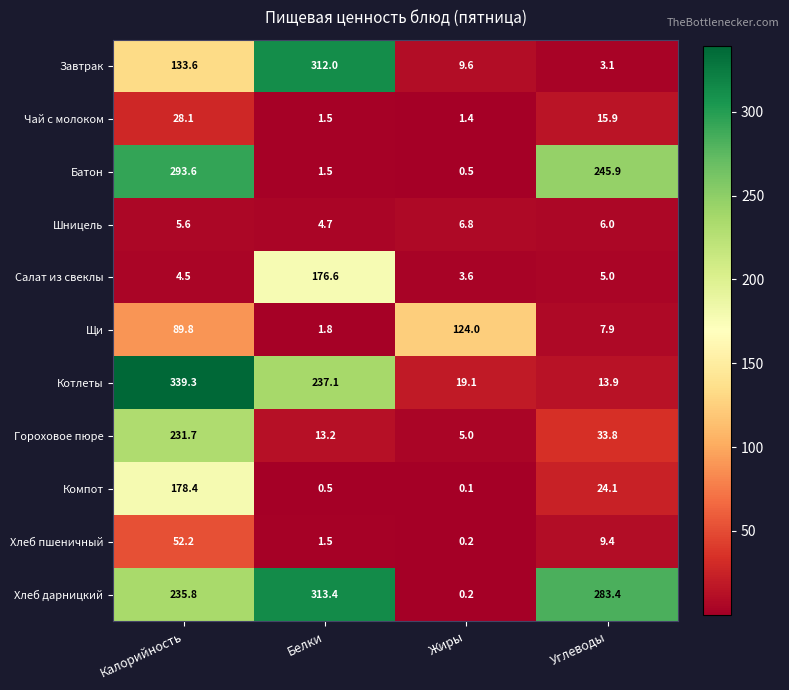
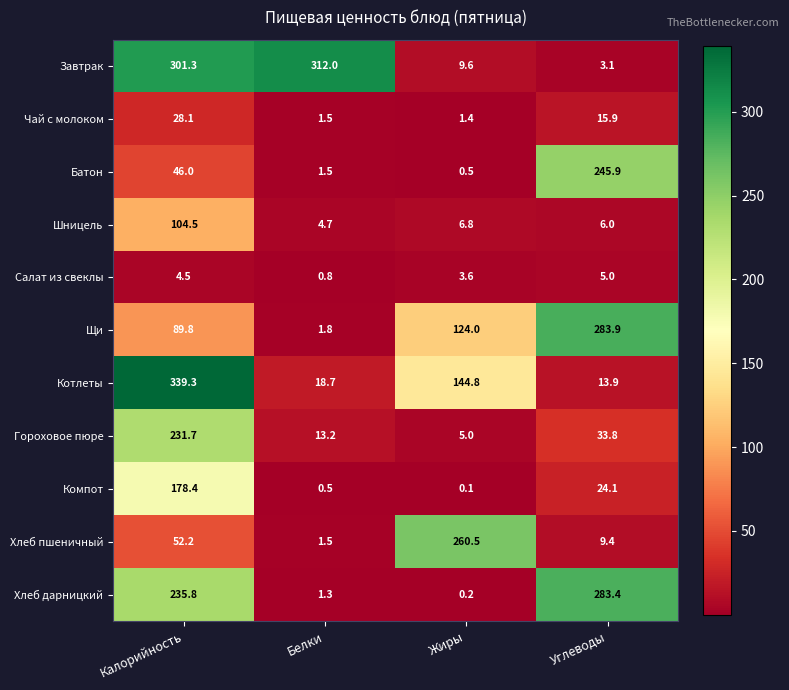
  {
    "Завтрак": {
-     "Калорийность": 133.6,
+     "Калорийность": 301.3,
      "Белки": 312.0,
      "Жиры": 9.6,
      "Углеводы": 3.1
    },
    "Чай с молоком": {
      "Калорийность": 28.1,
      "Белки": 1.5,
      "Жиры": 1.4,
      "Углеводы": 15.9
    },
    "Батон": {
-     "Калорийность": 293.6,
+     "Калорийность": 46.0,
      "Белки": 1.5,
      "Жиры": 0.5,
      "Углеводы": 245.9
    },
    "Шницель": {
-     "Калорийность": 5.6,
+     "Калорийность": 104.5,
      "Белки": 4.7,
      "Жиры": 6.8,
      "Углеводы": 6.0
    },
    "Салат из свеклы": {
      "Калорийность": 4.5,
-     "Белки": 176.6,
+     "Белки": 0.8,
      "Жиры": 3.6,
      "Углеводы": 5.0
    },
    "Щи": {
      "Калорийность": 89.8,
      "Белки": 1.8,
      "Жиры": 124.0,
-     "Углеводы": 7.9
+     "Углеводы": 283.9
    },
    "Котлеты": {
      "Калорийность": 339.3,
-     "Белки": 237.1,
-     "Жиры": 19.1,
+     "Белки": 18.7,
+     "Жиры": 144.8,
      "Углеводы": 13.9
    },
    "Гороховое пюре": {
      "Калорийность": 231.7,
      "Белки": 13.2,
      "Жиры": 5.0,
      "Углеводы": 33.8
    },
    "Компот": {
      "Калорийность": 178.4,
      "Белки": 0.5,
      "Жиры": 0.1,
      "Углеводы": 24.1
    },
    "Хлеб пшеничный": {
      "Калорийность": 52.2,
      "Белки": 1.5,
-     "Жиры": 0.2,
+     "Жиры": 260.5,
      "Углеводы": 9.4
    },
    "Хлеб дарницкий": {
      "Калорийность": 235.8,
-     "Белки": 313.4,
+     "Белки": 1.3,
      "Жиры": 0.2,
      "Углеводы": 283.4
    }
  }
